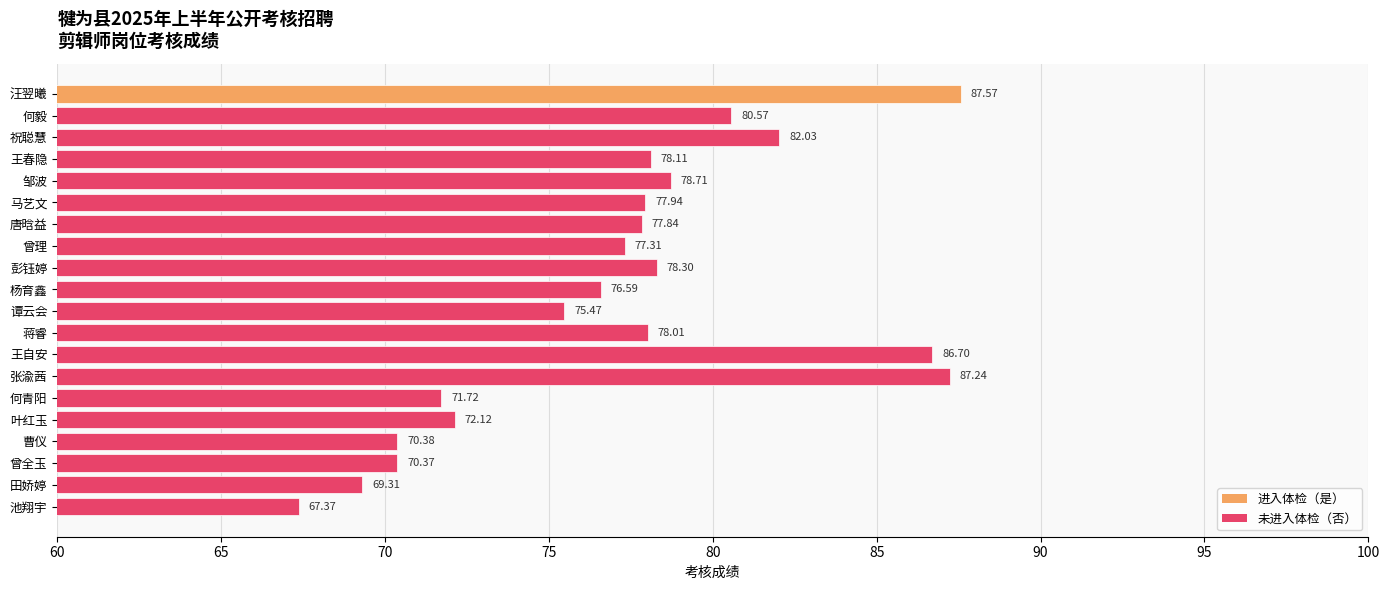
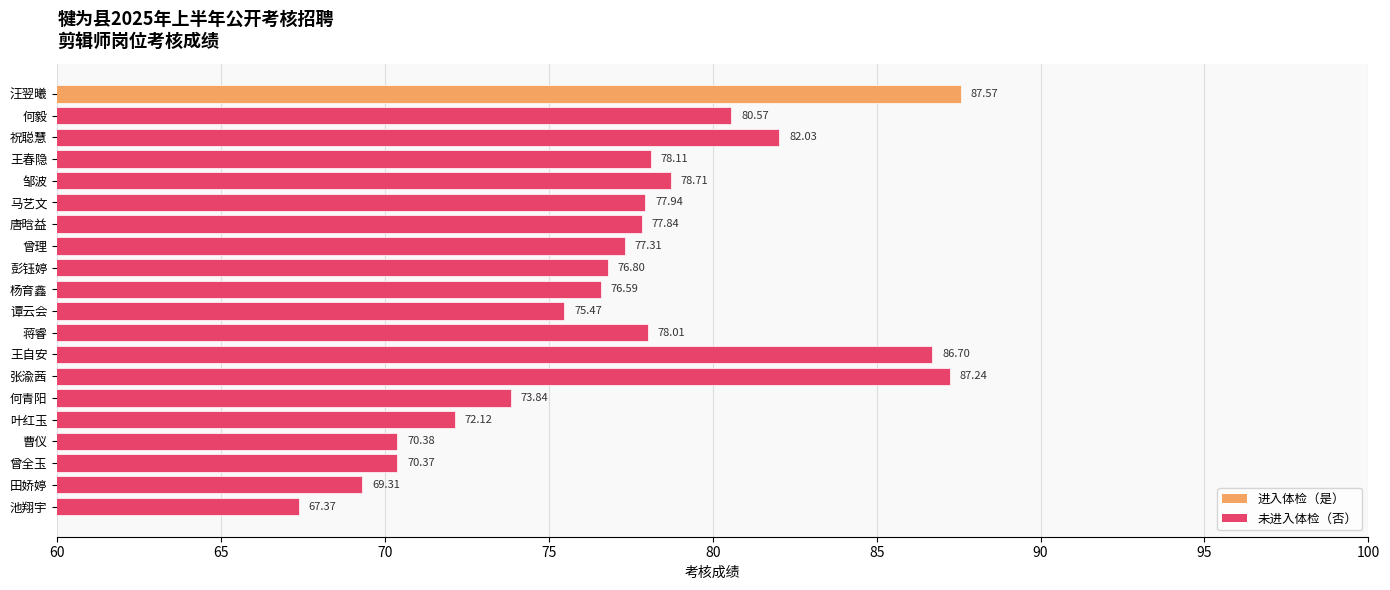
  {
    "汪翌曦": 87.57,
    "何毅": 80.57,
    "祝聪慧": 82.03,
    "王春隐": 78.11,
    "邹波": 78.71,
    "马艺文": 77.94,
    "唐晗益": 77.84,
    "曾理": 77.31,
-   "彭钰婷": 78.30,
+   "彭钰婷": 76.80,
    "杨育鑫": 76.59,
    "谭云会": 75.47,
    "蒋睿": 78.01,
    "王自安": 86.70,
    "张渝茜": 87.24,
-   "何青阳": 71.72,
+   "何青阳": 73.84,
    "叶红玉": 72.12,
    "曹仪": 70.38,
    "曾全玉": 70.37,
    "田娇婷": 69.31,
    "池翔宇": 67.37
  }
